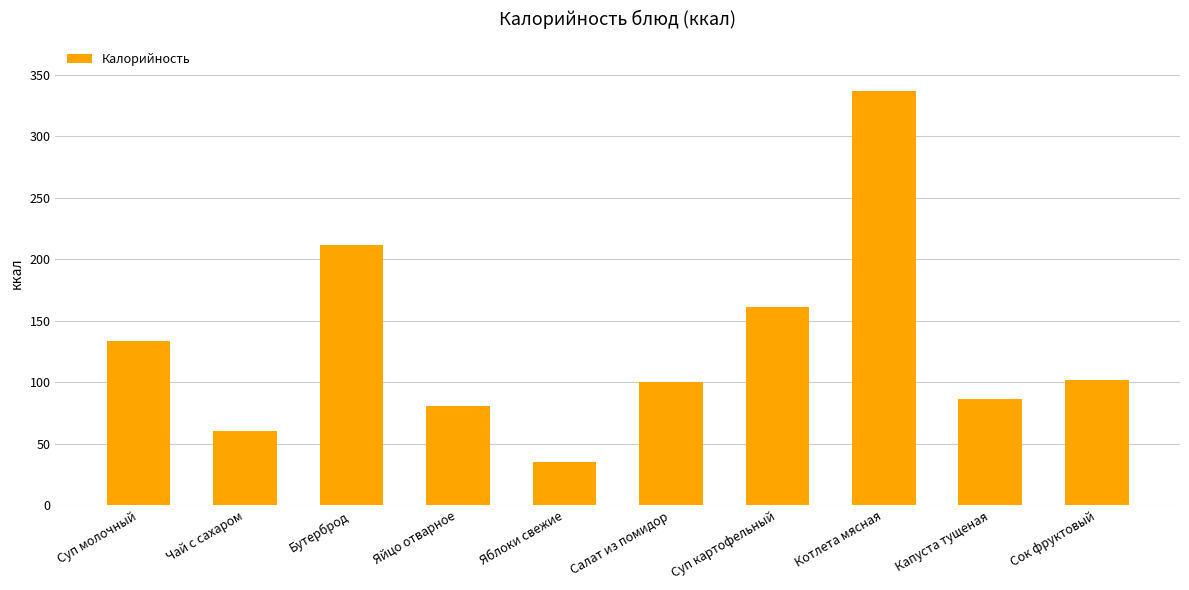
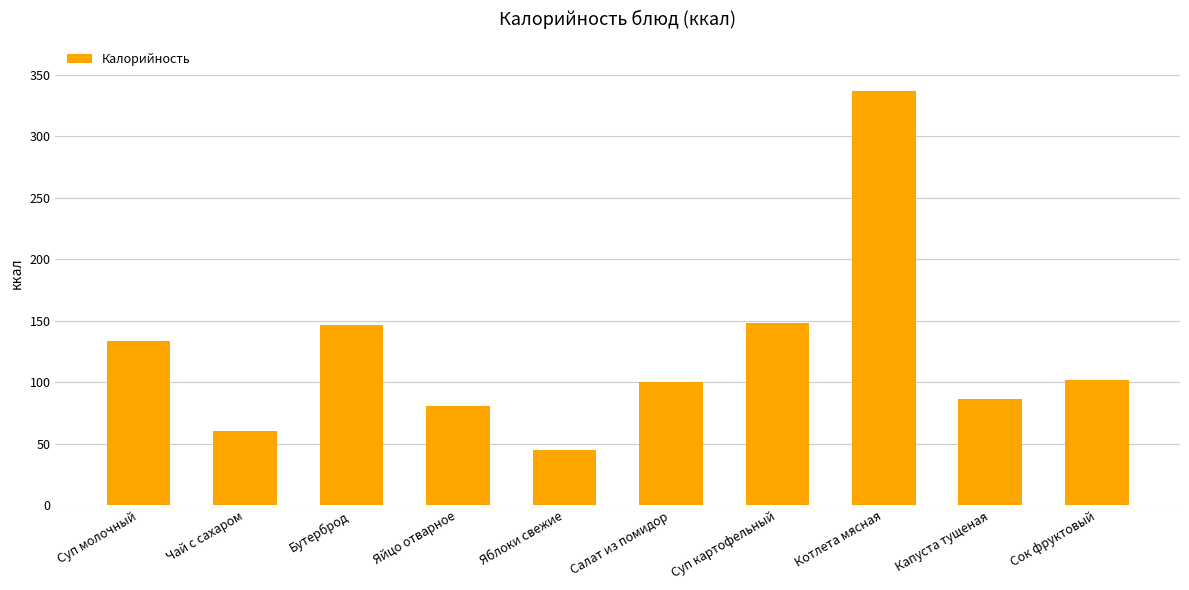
  {
    "Суп молочный": 134,
    "Чай с сахаром": 60,
-   "Бутерброд": 212,
+   "Бутерброд": 147,
    "Яйцо отварное": 81,
-   "Яблоки свежие": 35,
+   "Яблоки свежие": 45,
    "Салат из помидор": 100,
-   "Суп картофельный": 161,
+   "Суп картофельный": 148,
    "Котлета мясная": 337,
    "Капуста тущеная": 86,
    "Сок фруктовый": 102
  }
